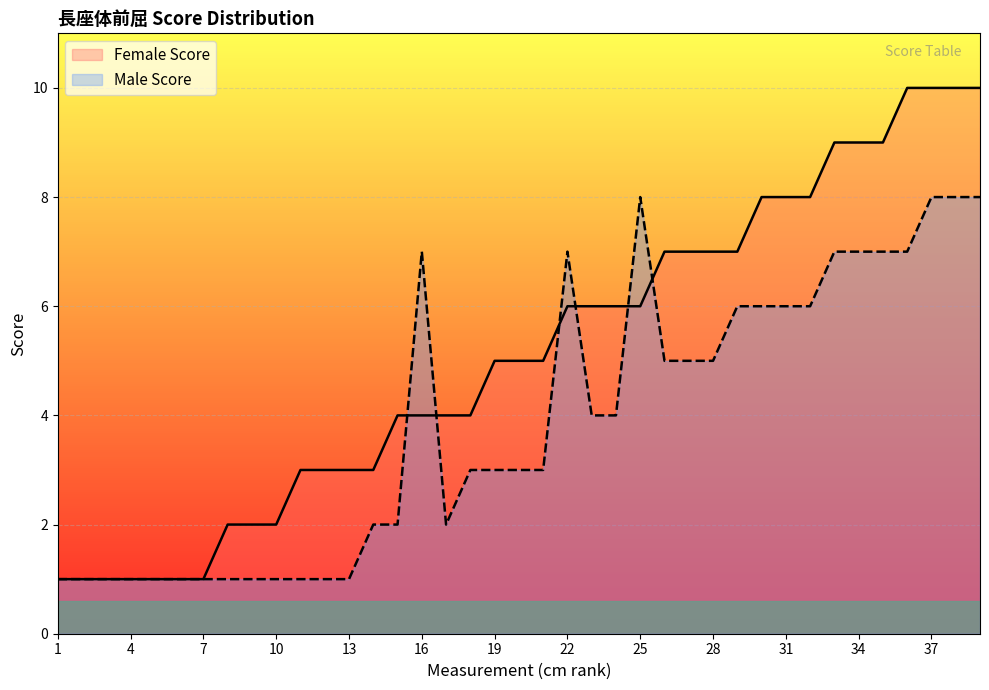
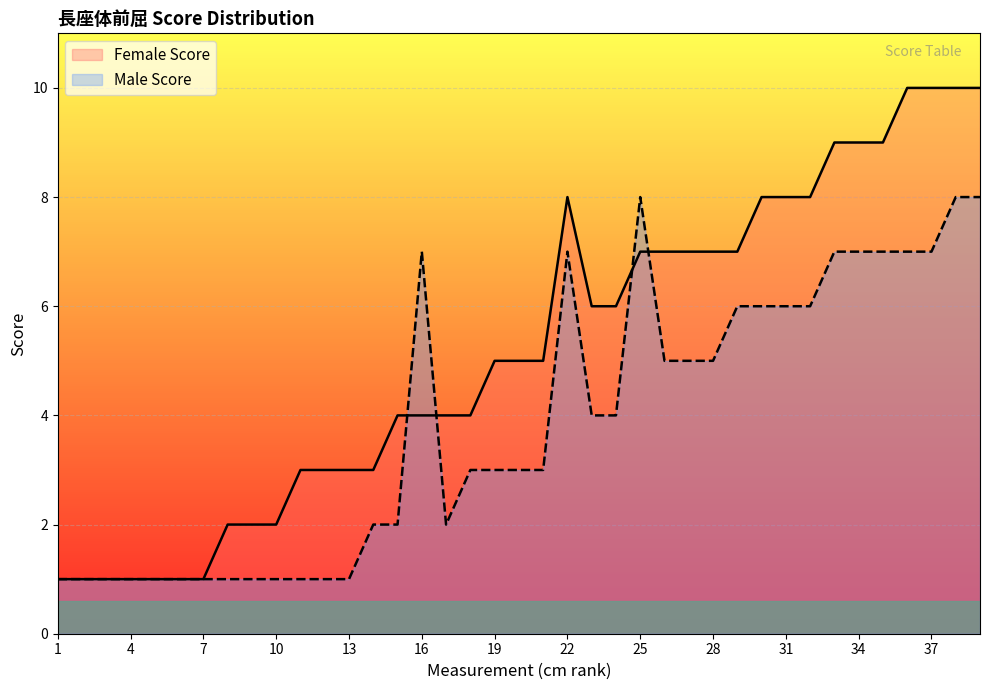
  {
    "Female Score": {
      "10": 2,
      "13": 3,
      "16": 4,
      "19": 5,
-     "22": 6,
-     "25": 6,
+     "22": 8,
+     "25": 7,
      "28": 7,
      "31": 8,
      "34": 9,
      "37": 10
    },
    "Male Score": {
      "10": 1,
      "13": 1,
      "16": 7,
      "19": 3,
      "22": 7,
      "25": 8,
      "28": 5,
      "31": 6,
      "34": 7,
-     "37": 8
+     "37": 7
    }
  }
